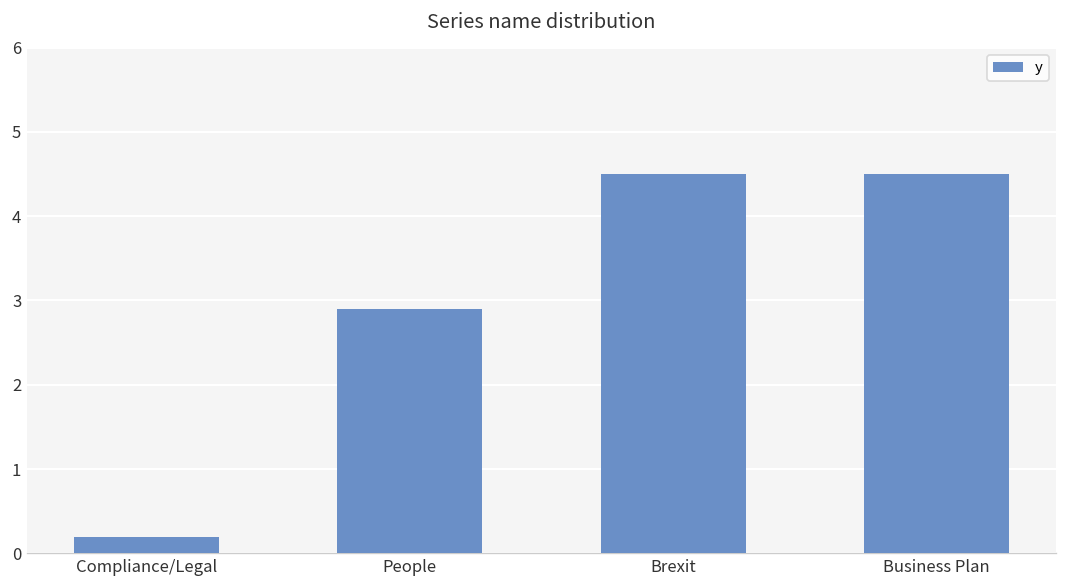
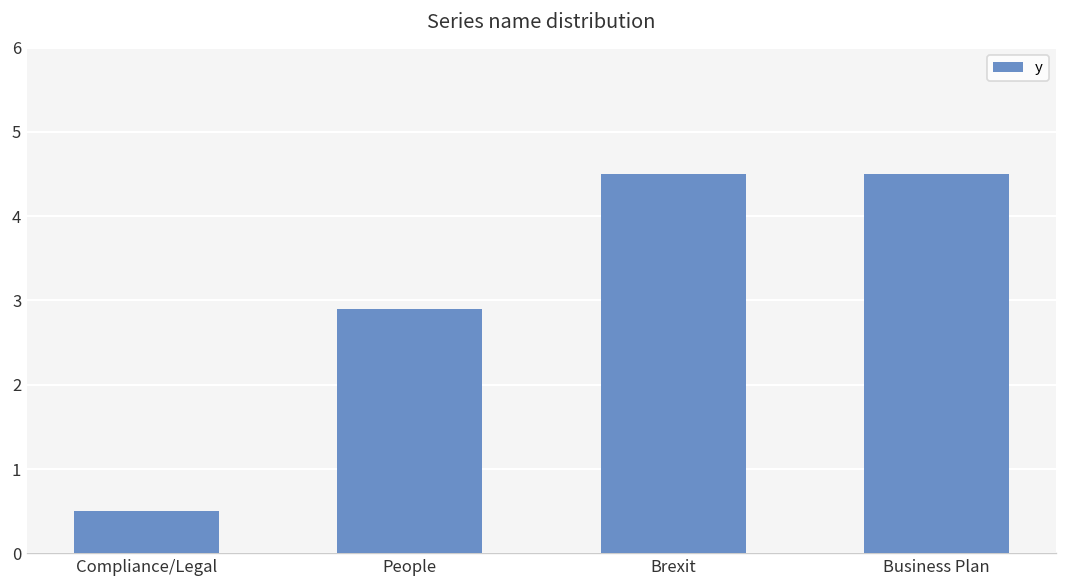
  {
-   "Compliance/Legal": 0.2,
+   "Compliance/Legal": 0.5,
    "People": 2.9,
    "Brexit": 4.5,
    "Business Plan": 4.5
  }
